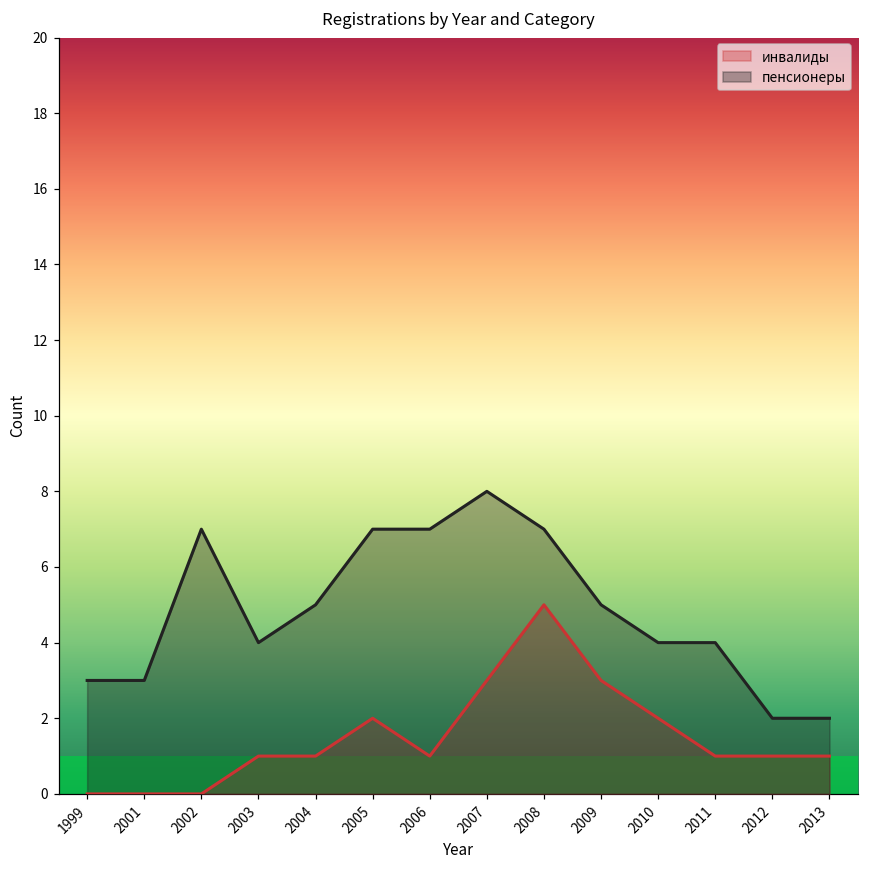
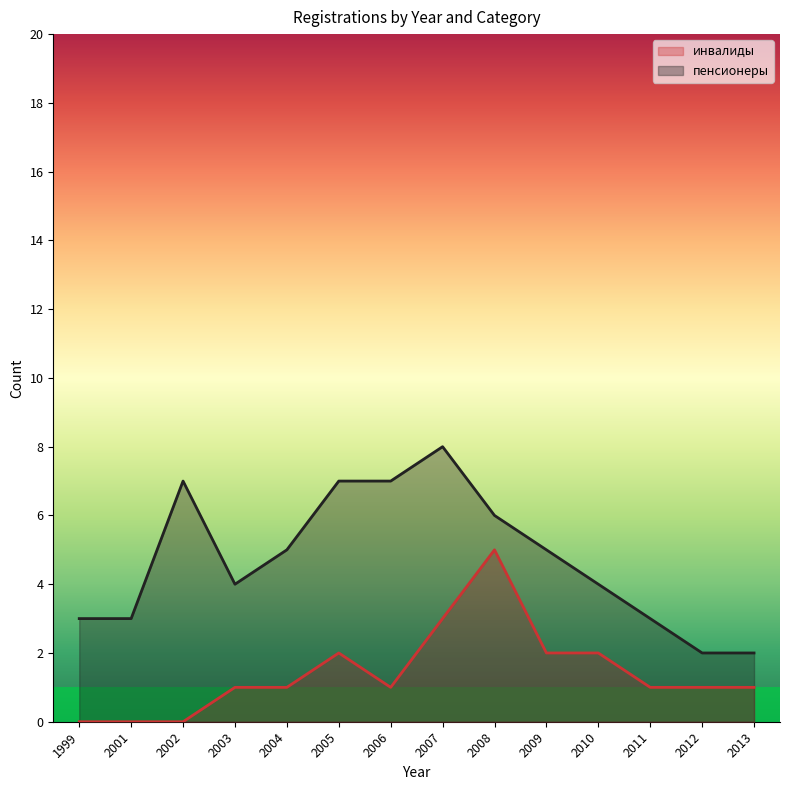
  {
    "инвалиды": {
      "2005": 2,
      "2007": 3,
      "2008": 5,
-     "2009": 3,
+     "2009": 2,
      "2010": 2
    },
    "пенсионеры": {
      "1999": 3,
      "2001": 3,
      "2002": 7,
      "2003": 4,
      "2004": 5,
      "2005": 7,
      "2006": 7,
      "2007": 8,
-     "2008": 7,
+     "2008": 6,
      "2009": 5,
      "2010": 4,
-     "2011": 4,
+     "2011": 3,
      "2012": 2,
      "2013": 2
    }
  }
